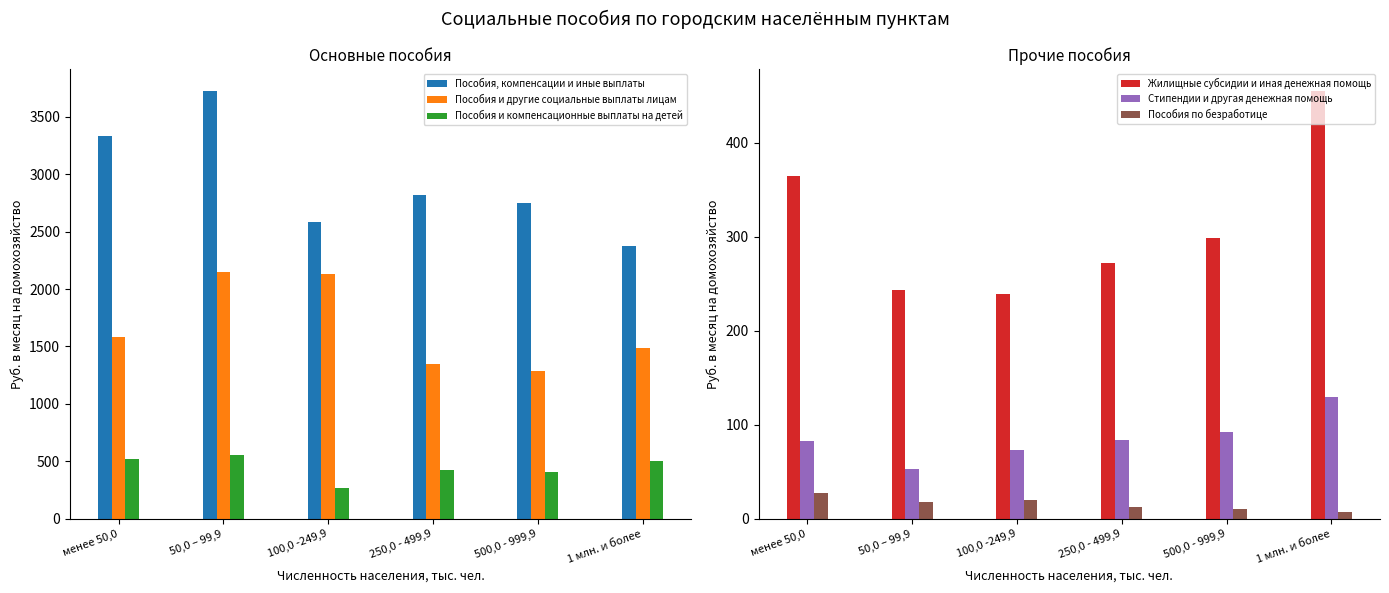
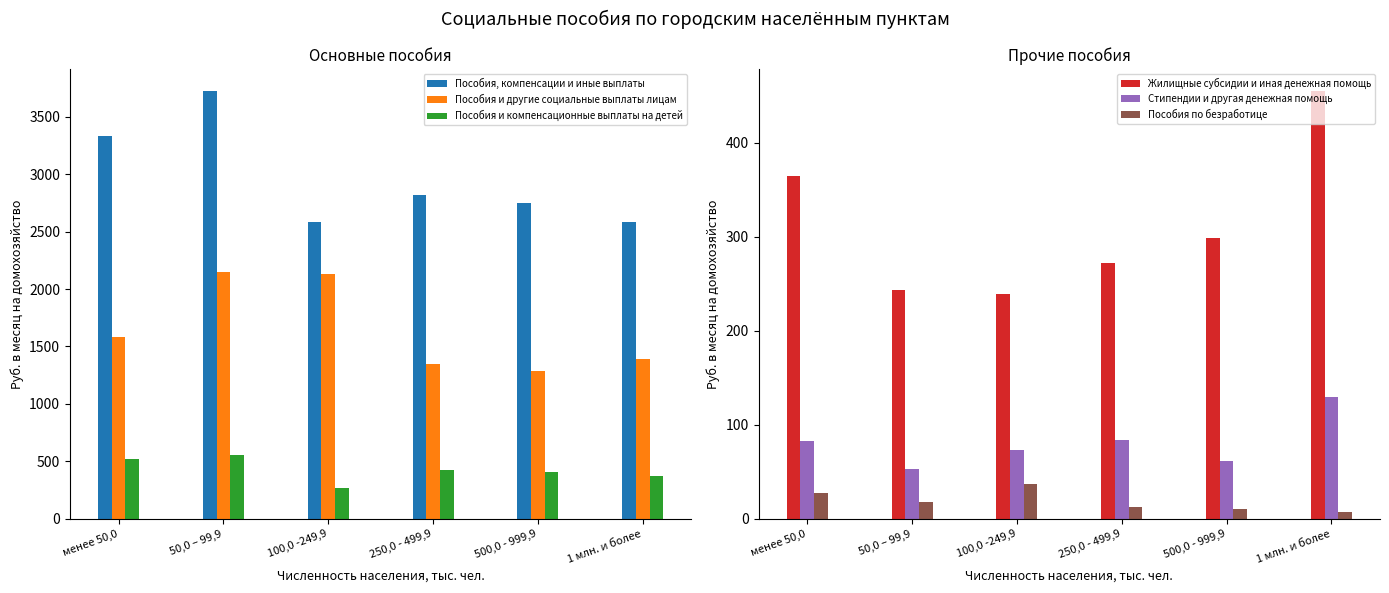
  {
    "Основные пособия": {
      "Пособия, компенсации и иные выплаты": {
        "менее 50,0": 3330,
        "50,0 – 99,9": 3730,
        "100,0 -249,9": 2580,
        "250,0 - 499,9": 2820,
        "500,0 - 999,9": 2750,
-       "1 млн. и более": 2370
+       "1 млн. и более": 2580
      },
      "Пособия и другие социальные выплаты лицам": {
        "менее 50,0": 1580,
        "50,0 – 99,9": 2150,
        "100,0 -249,9": 2130,
        "250,0 - 499,9": 1350,
        "500,0 - 999,9": 1290,
-       "1 млн. и более": 1490
+       "1 млн. и более": 1390
      },
      "Пособия и компенсационные выплаты на детей": {
        "менее 50,0": 520,
        "50,0 – 99,9": 560,
        "100,0 -249,9": 270,
        "250,0 - 499,9": 430,
        "500,0 - 999,9": 400,
-       "1 млн. и более": 500
+       "1 млн. и более": 370
      }
    },
    "Прочие пособия": {
      "Жилищные субсидии и иная денежная помощь": {
        "менее 50,0": 360,
        "50,0 – 99,9": 240,
        "100,0 -249,9": 240,
        "250,0 - 499,9": 270,
        "500,0 - 999,9": 300
      },
      "Стипендии и другая денежная помощь": {
        "менее 50,0": 80,
        "50,0 – 99,9": 50,
        "100,0 -249,9": 70,
        "250,0 - 499,9": 80,
-       "500,0 - 999,9": 90,
+       "500,0 - 999,9": 60,
        "1 млн. и более": 130
      },
      "Пособия по безработице": {
        "менее 50,0": 30,
        "50,0 – 99,9": 20,
-       "100,0 -249,9": 20,
+       "100,0 -249,9": 40,
        "250,0 - 499,9": 10,
        "500,0 - 999,9": 10,
        "1 млн. и более": 10
      }
    }
  }
